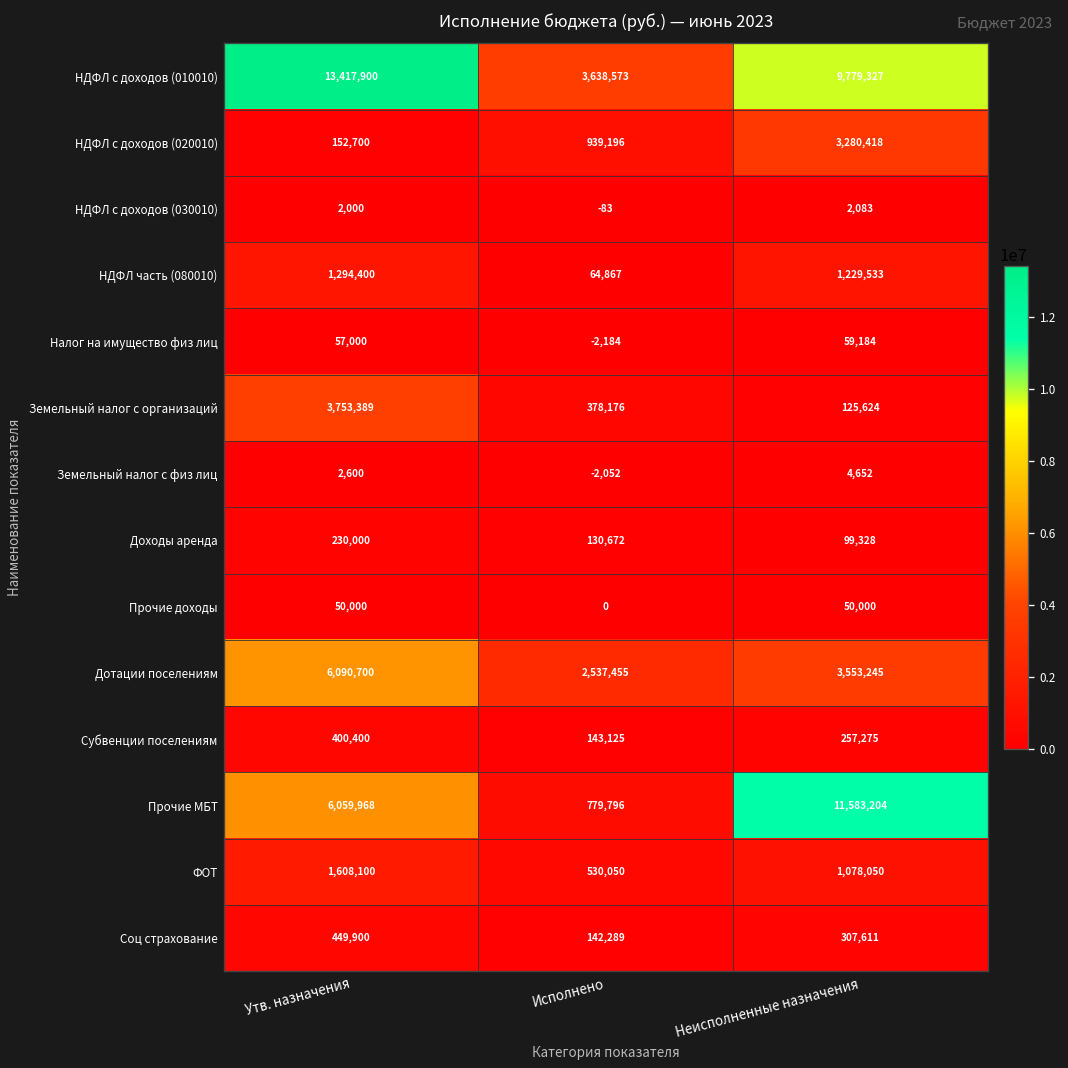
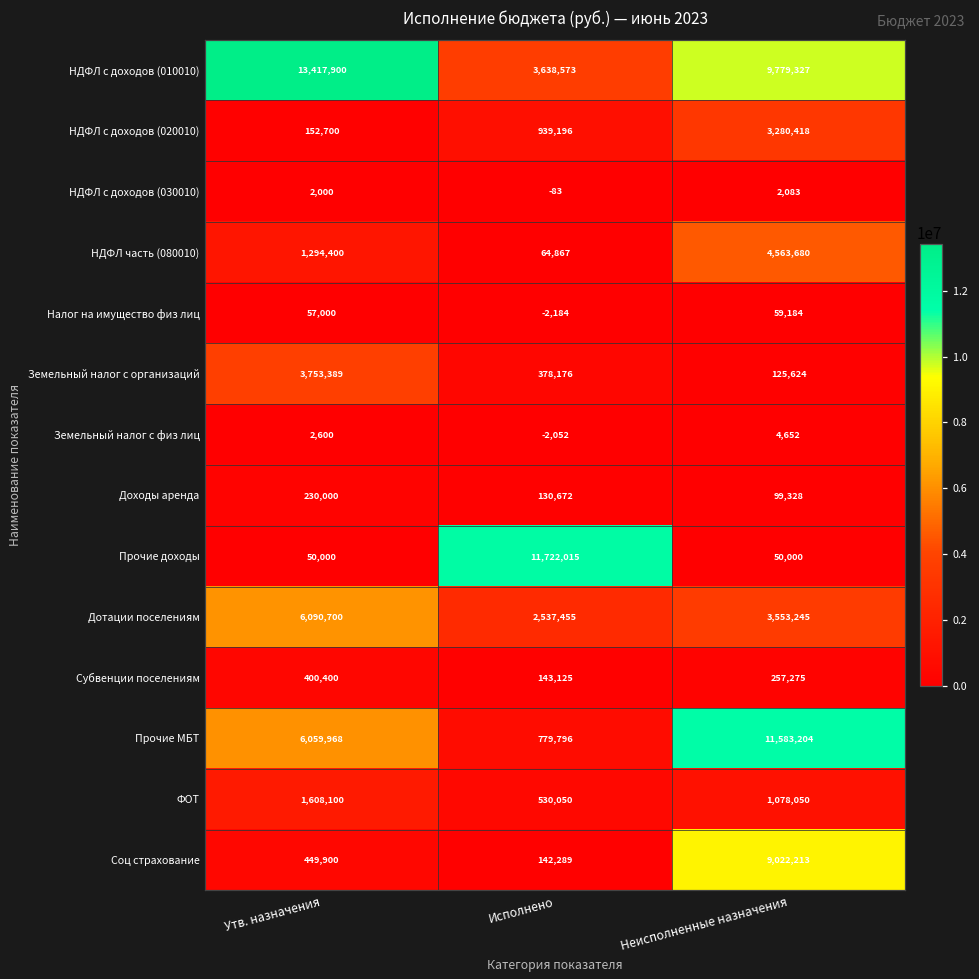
  {
    "НДФЛ с доходов (010010)": {
      "Утв. назначения": "13,417,900",
      "Исполнено": "3,638,573",
      "Неисполненные назначения": "9,779,327"
    },
    "НДФЛ с доходов (020010)": {
      "Утв. назначения": "152,700",
      "Исполнено": "939,196",
      "Неисполненные назначения": "3,280,418"
    },
    "НДФЛ с доходов (030010)": {
      "Утв. назначения": "2,000",
      "Исполнено": "-83",
      "Неисполненные назначения": "2,083"
    },
    "НДФЛ часть (080010)": {
      "Утв. назначения": "1,294,400",
      "Исполнено": "64,867",
-     "Неисполненные назначения": "1,229,533"
+     "Неисполненные назначения": "4,563,680"
    },
    "Налог на имущество физ лиц": {
      "Утв. назначения": "57,000",
      "Исполнено": "-2,184",
      "Неисполненные назначения": "59,184"
    },
    "Земельный налог с организаций": {
      "Утв. назначения": "3,753,389",
      "Исполнено": "378,176",
      "Неисполненные назначения": "125,624"
    },
    "Земельный налог с физ лиц": {
      "Утв. назначения": "2,600",
      "Исполнено": "-2,052",
      "Неисполненные назначения": "4,652"
    },
    "Доходы аренда": {
      "Утв. назначения": "230,000",
      "Исполнено": "130,672",
      "Неисполненные назначения": "99,328"
    },
    "Прочие доходы": {
      "Утв. назначения": "50,000",
-     "Исполнено": "0",
+     "Исполнено": "11,722,015",
      "Неисполненные назначения": "50,000"
    },
    "Дотации поселениям": {
      "Утв. назначения": "6,090,700",
      "Исполнено": "2,537,455",
      "Неисполненные назначения": "3,553,245"
    },
    "Субвенции поселениям": {
      "Утв. назначения": "400,400",
      "Исполнено": "143,125",
      "Неисполненные назначения": "257,275"
    },
    "Прочие МБТ": {
      "Утв. назначения": "6,059,968",
      "Исполнено": "779,796",
      "Неисполненные назначения": "11,583,204"
    },
    "ФОТ": {
      "Утв. назначения": "1,608,100",
      "Исполнено": "530,050",
      "Неисполненные назначения": "1,078,050"
    },
    "Соц страхование": {
      "Утв. назначения": "449,900",
      "Исполнено": "142,289",
-     "Неисполненные назначения": "307,611"
+     "Неисполненные назначения": "9,022,213"
    }
  }
